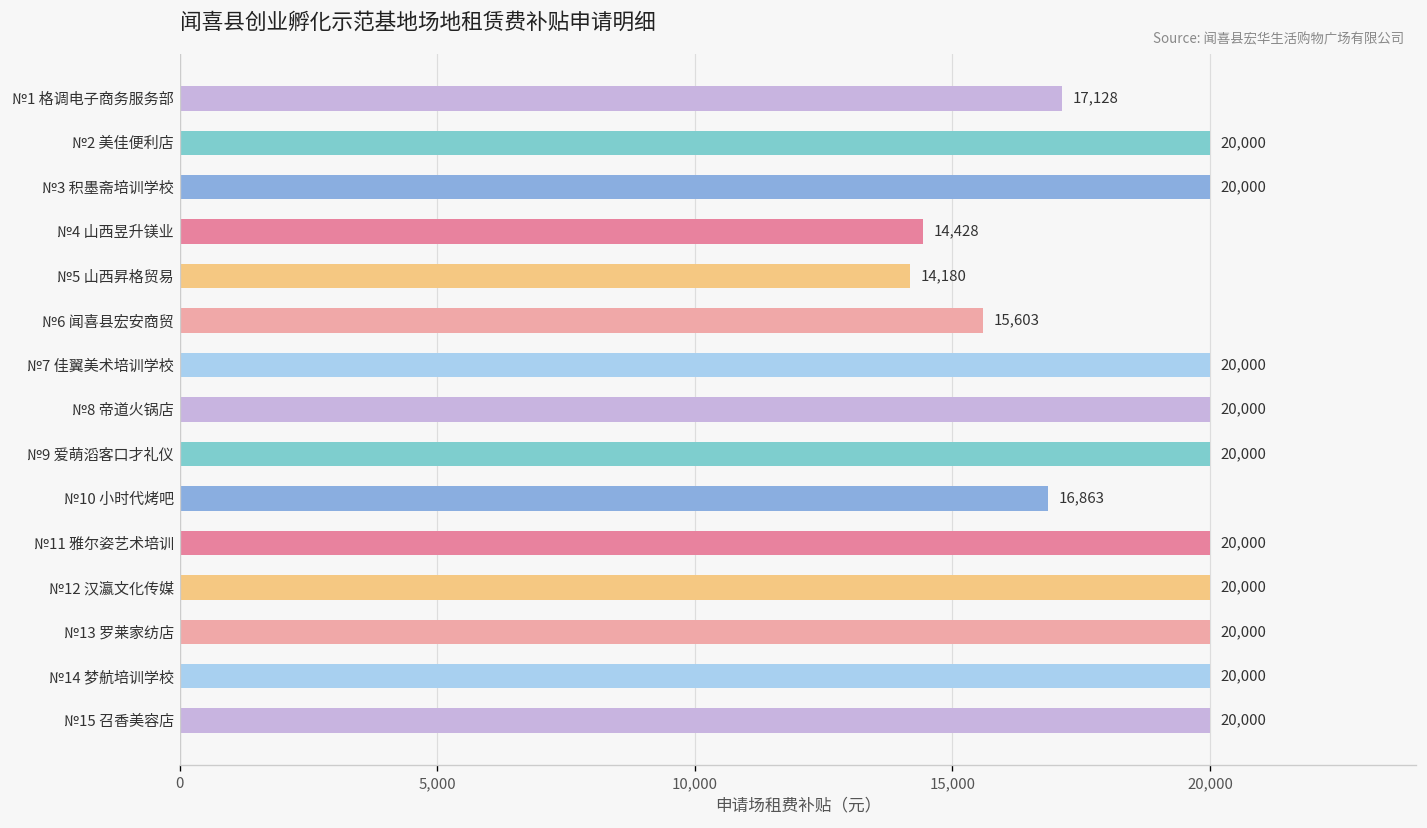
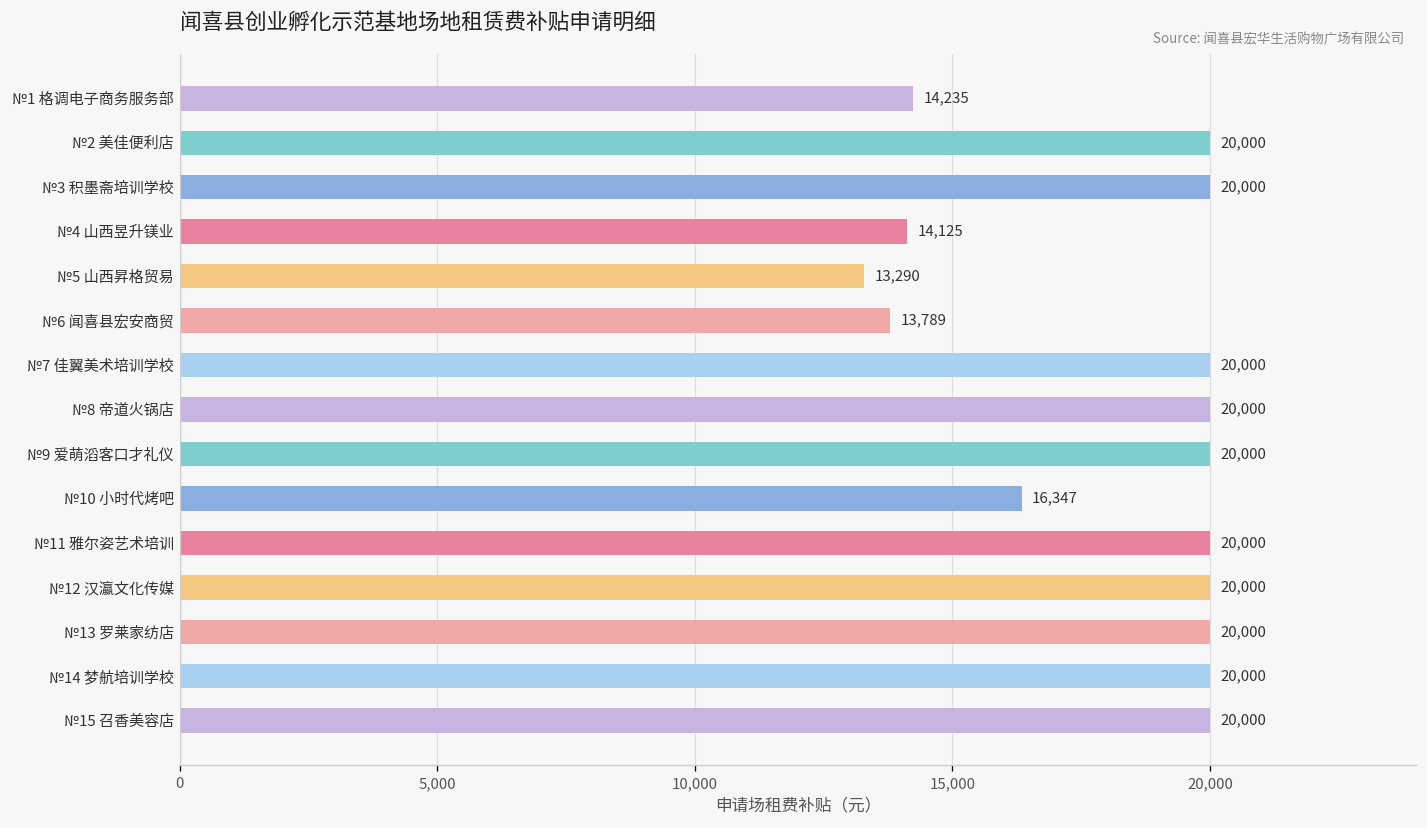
  {
-   "№1 格调电子商务服务部": "17,128",
+   "№1 格调电子商务服务部": "14,235",
    "№2 美佳便利店": "20,000",
    "№3 积墨斋培训学校": "20,000",
-   "№4 山西昱升镁业": "14,428",
-   "№5 山西昇格贸易": "14,180",
-   "№6 闻喜县宏安商贸": "15,603",
+   "№4 山西昱升镁业": "14,125",
+   "№5 山西昇格贸易": "13,290",
+   "№6 闻喜县宏安商贸": "13,789",
    "№7 佳翼美术培训学校": "20,000",
    "№8 帝道火锅店": "20,000",
    "№9 爱萌滔客口才礼仪": "20,000",
-   "№10 小时代烤吧": "16,863",
+   "№10 小时代烤吧": "16,347",
    "№11 雅尔姿艺术培训": "20,000",
    "№12 汉瀛文化传媒": "20,000",
    "№13 罗莱家纺店": "20,000",
    "№14 梦航培训学校": "20,000",
    "№15 召香美容店": "20,000"
  }
